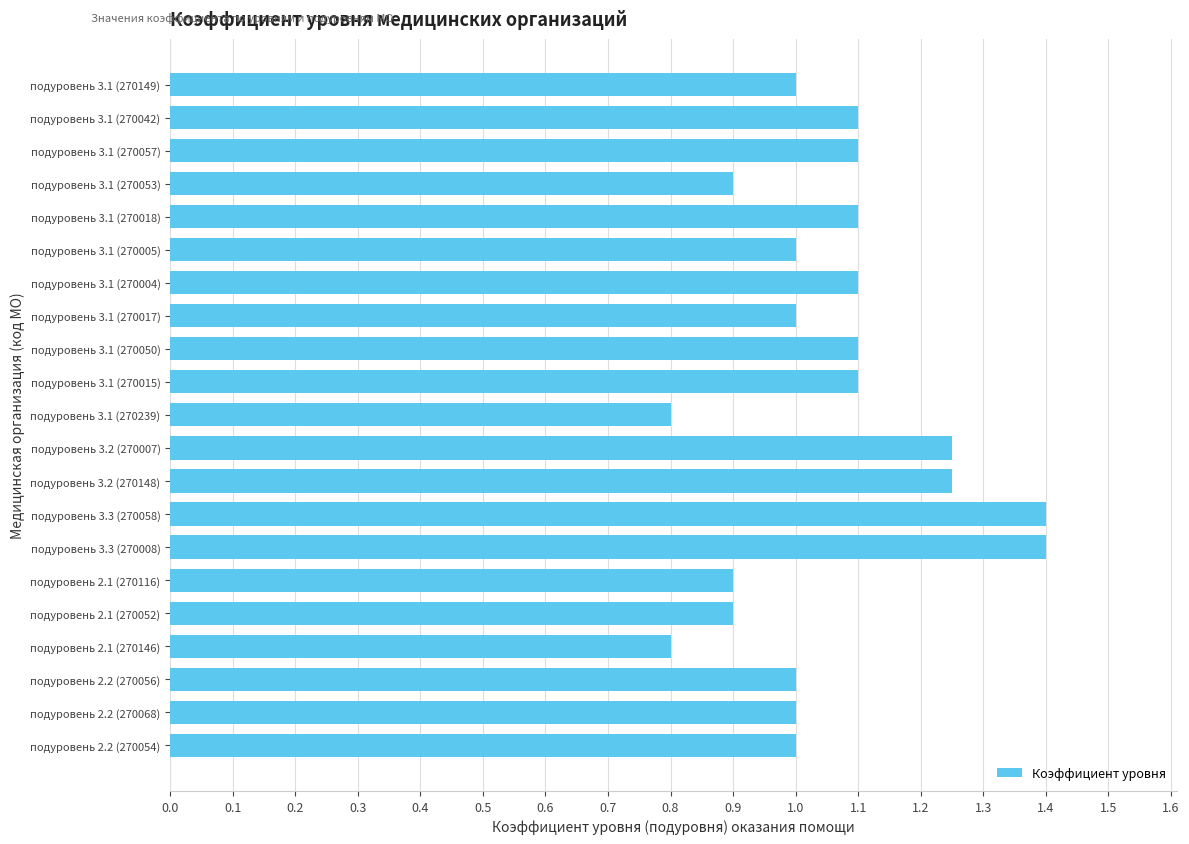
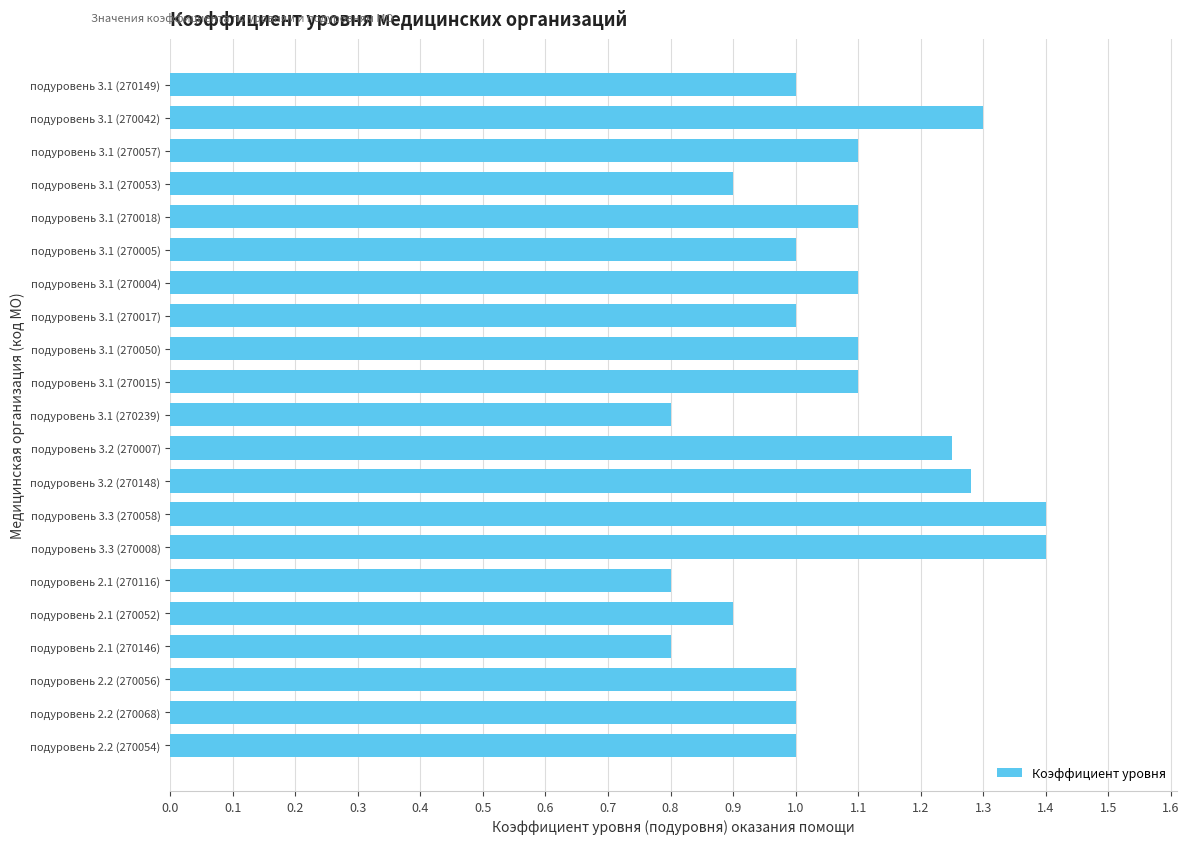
  {
    "подуровень 3.1 (270149)": 1.00,
-   "подуровень 3.1 (270042)": 1.1,
+   "подуровень 3.1 (270042)": 1.3,
    "подуровень 3.1 (270057)": 1.10,
    "подуровень 3.1 (270053)": 0.90,
    "подуровень 3.1 (270018)": 1.10,
    "подуровень 3.1 (270005)": 1.00,
    "подуровень 3.1 (270004)": 1.10,
    "подуровень 3.1 (270017)": 1.00,
    "подуровень 3.1 (270050)": 1.10,
    "подуровень 3.1 (270015)": 1.10,
    "подуровень 3.1 (270239)": 0.80,
    "подуровень 3.2 (270007)": 1.25,
-   "подуровень 3.2 (270148)": 1.25,
+   "подуровень 3.2 (270148)": 1.28,
    "подуровень 3.3 (270058)": 1.40,
    "подуровень 3.3 (270008)": 1.40,
-   "подуровень 2.1 (270116)": 0.9,
+   "подуровень 2.1 (270116)": 0.8,
    "подуровень 2.1 (270052)": 0.90,
    "подуровень 2.1 (270146)": 0.80,
    "подуровень 2.2 (270056)": 1.00,
    "подуровень 2.2 (270068)": 1.00,
    "подуровень 2.2 (270054)": 1.00
  }
